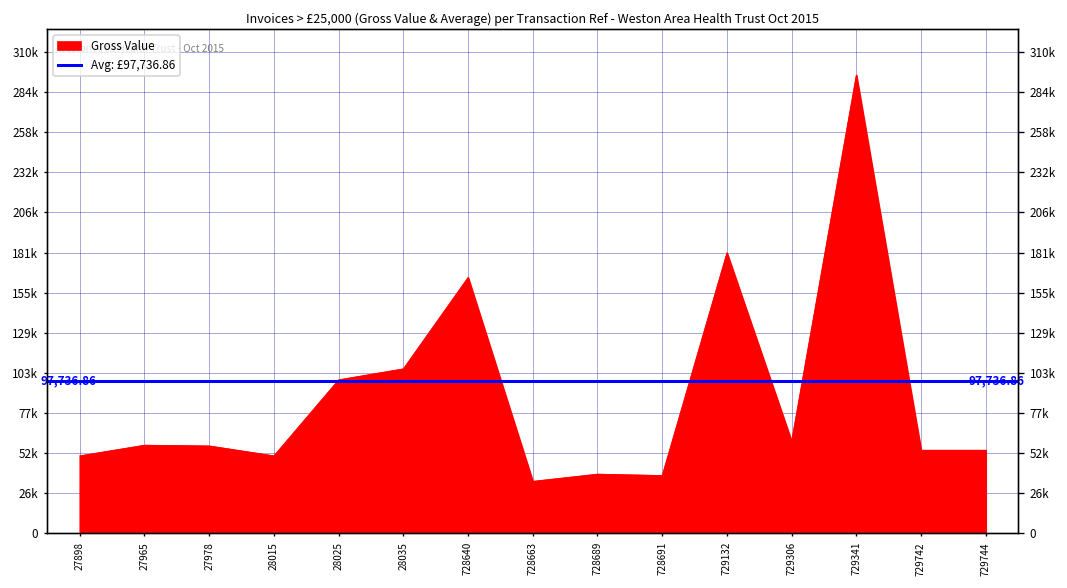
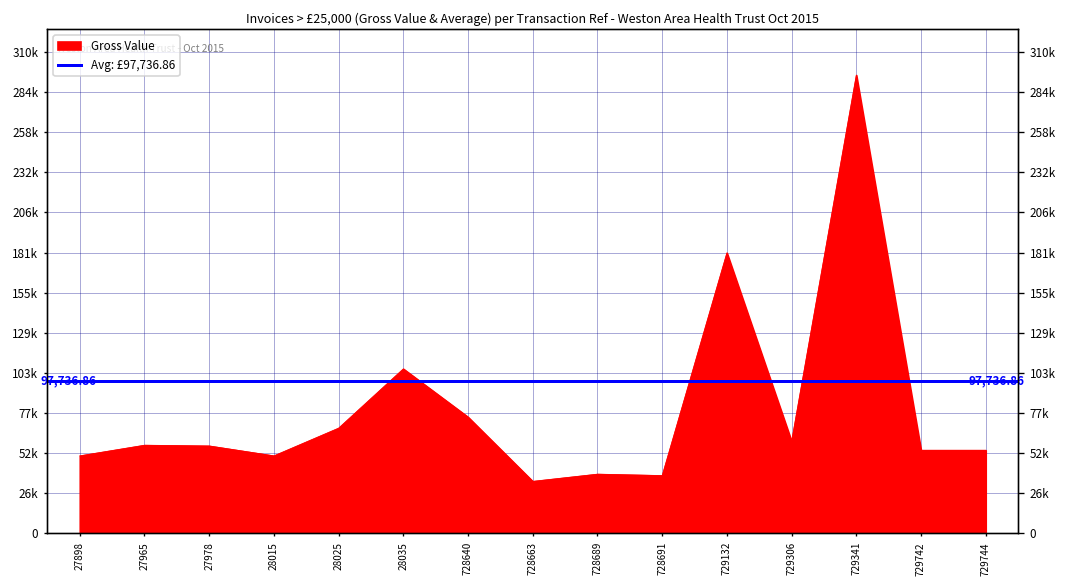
  {
    "27898": 50000,
    "27965": 56000,
    "27978": 56000,
    "28015": 50000,
-   "28025": 99000,
+   "28025": 67000,
    "28035": 106000,
-   "728640": 165000,
+   "728640": 75000,
    "728663": 33000,
    "728689": 38000,
    "728691": 37000,
    "729132": 180000,
    "729306": 59000,
    "729341": 295000,
    "729742": 53000,
    "729744": 53000
  }
